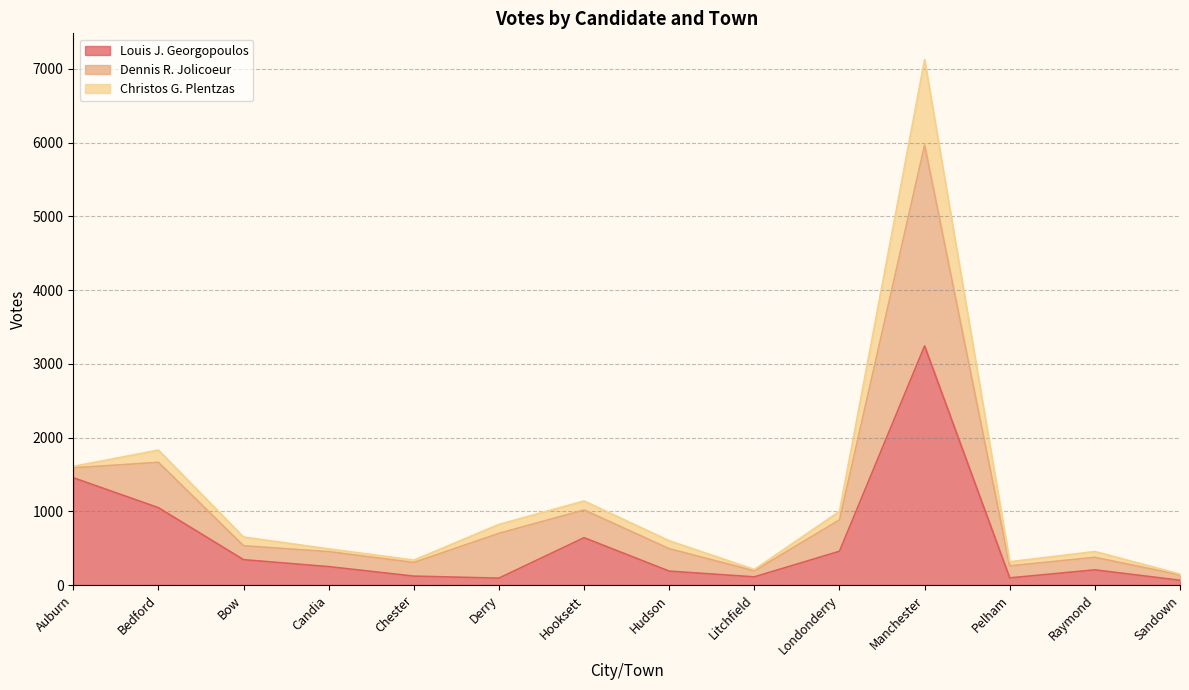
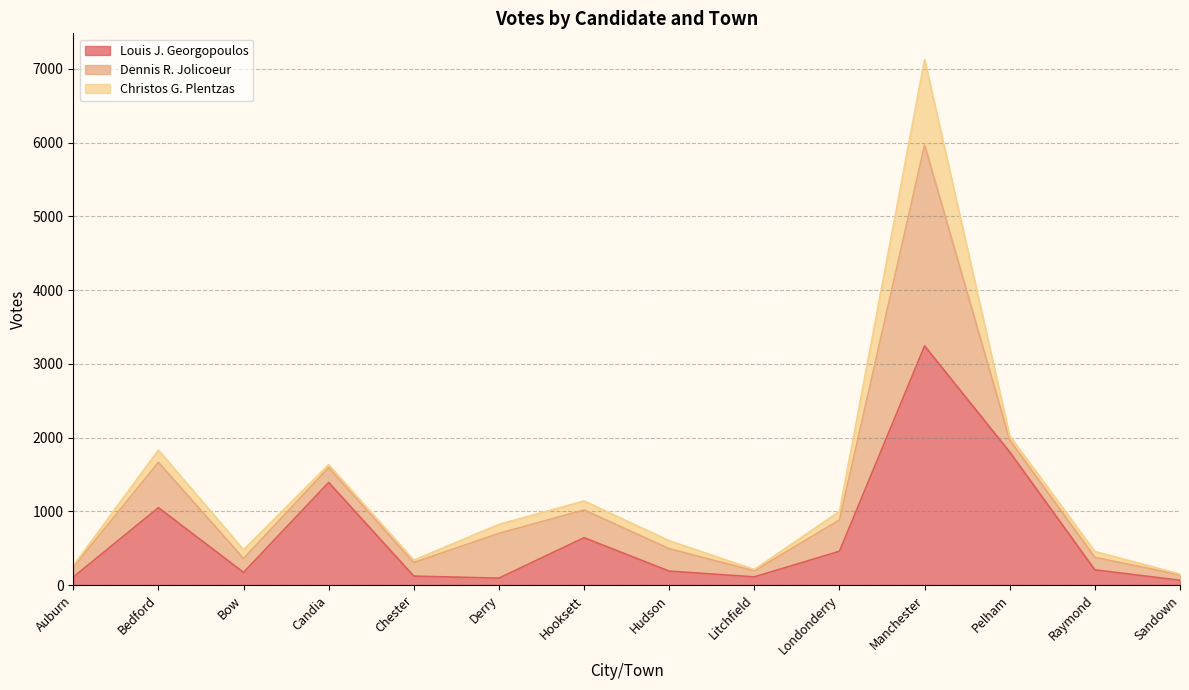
  {
    "Louis J. Georgopoulos": {
-     "Auburn": 1500,
+     "Auburn": 100,
      "Bedford": 1000,
-     "Bow": 300,
-     "Candia": 300,
+     "Bow": 200,
+     "Candia": 1400,
      "Chester": 100,
      "Derry": 100,
      "Hooksett": 600,
      "Hudson": 200,
      "Litchfield": 100,
      "Londonderry": 500,
      "Manchester": 3200,
-     "Pelham": 100,
+     "Pelham": 1800,
      "Raymond": 200,
      "Sandown": 100
    }
  }
